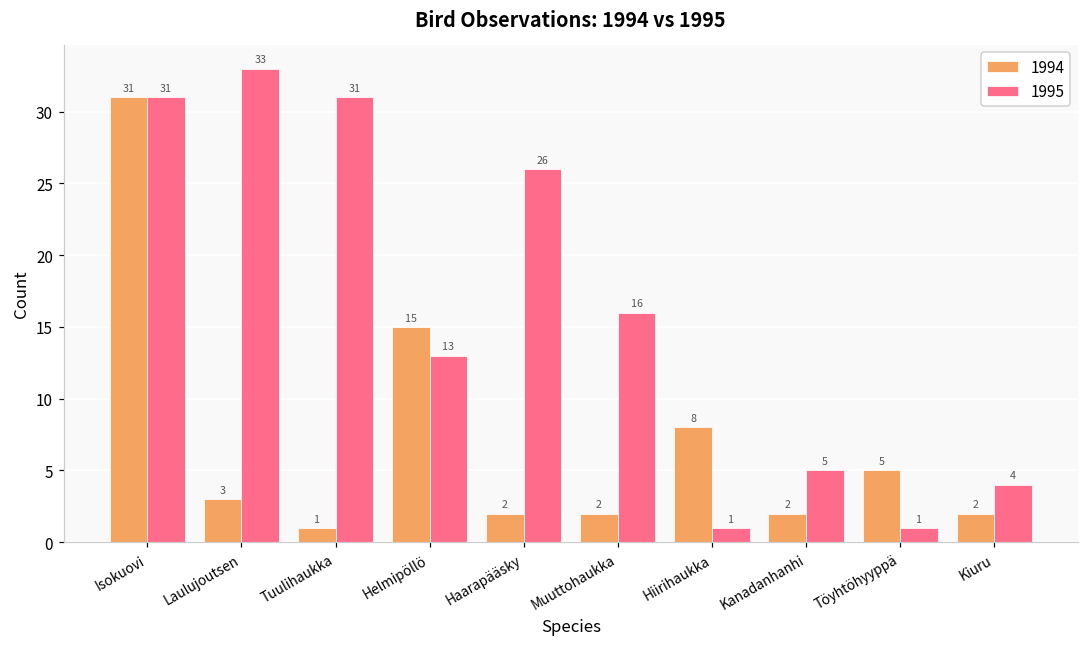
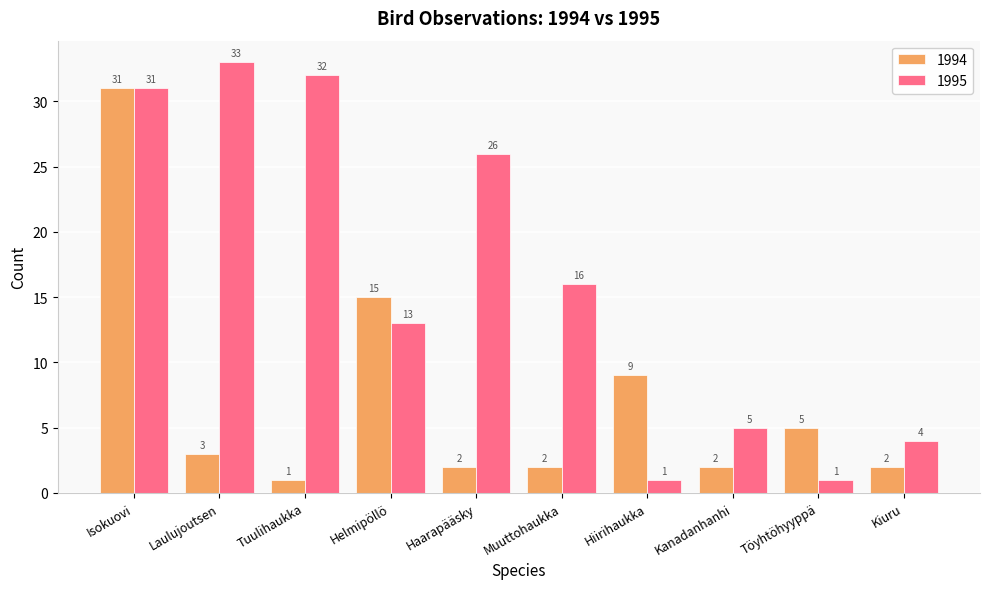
  {
    "1994": {
      "Isokuovi": 31,
      "Laulujoutsen": 3,
      "Tuulihaukka": 1,
      "Helmipöllö": 15,
      "Haarapääsky": 2,
      "Muuttohaukka": 2,
-     "Hiirihaukka": 8,
+     "Hiirihaukka": 9,
      "Kanadanhanhi": 2,
      "Töyhtöhyyppä": 5,
      "Kiuru": 2
    },
    "1995": {
      "Isokuovi": 31,
      "Laulujoutsen": 33,
-     "Tuulihaukka": 31,
+     "Tuulihaukka": 32,
      "Helmipöllö": 13,
      "Haarapääsky": 26,
      "Muuttohaukka": 16,
      "Hiirihaukka": 1,
      "Kanadanhanhi": 5,
      "Töyhtöhyyppä": 1,
      "Kiuru": 4
    }
  }
